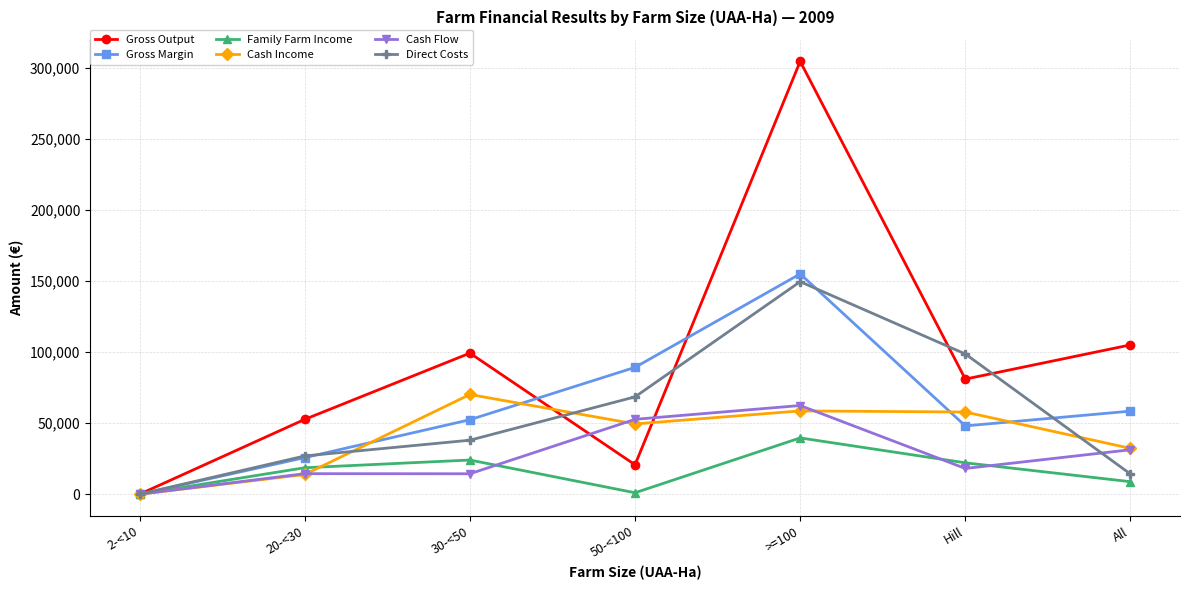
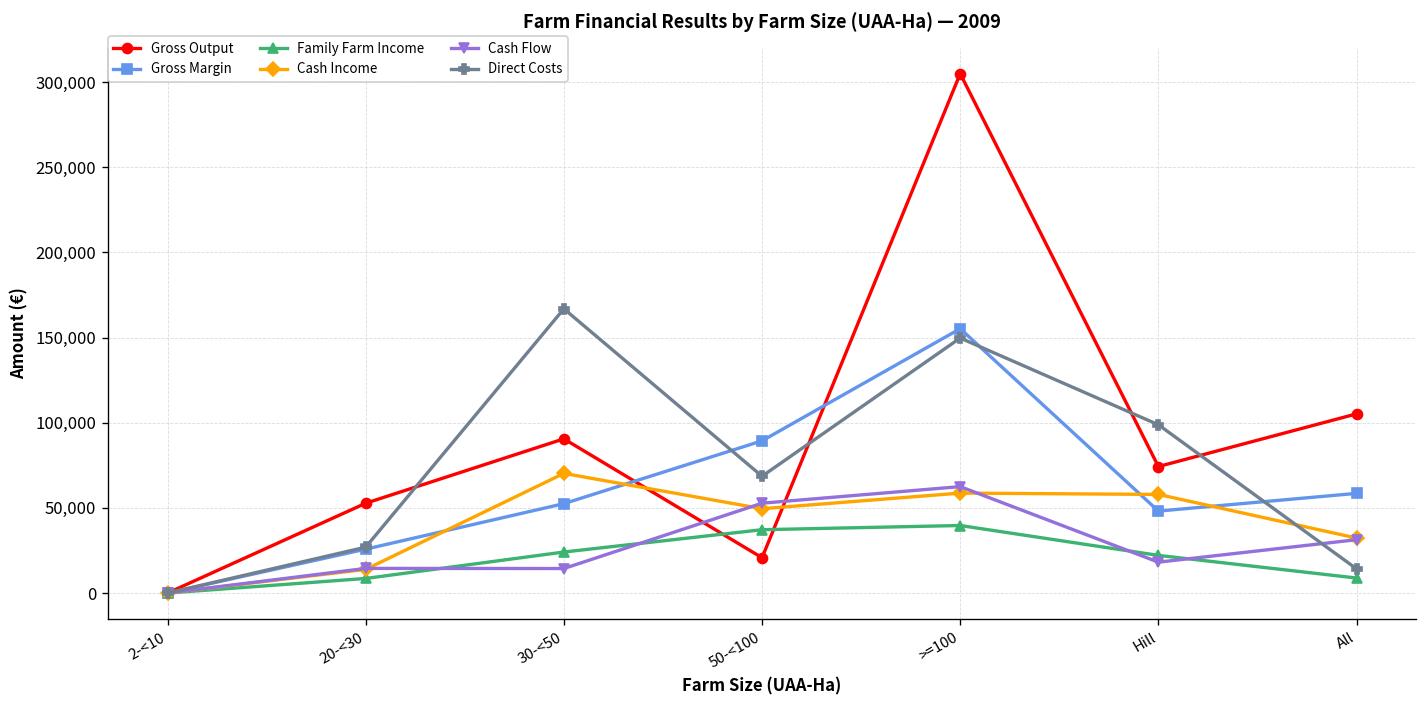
  {
    "Gross Output": {
      "20-<30": "53,000",
-     "30-<50": "99,000",
+     "30-<50": "91,000",
      "50-<100": "21,000",
      ">=100": "305,000",
-     "Hill": "81,000",
+     "Hill": "74,000",
      "All": "105,000"
    },
    "Gross Margin": {
      "30-<50": "52,000",
      "50-<100": "89,000",
      ">=100": "155,000",
      "Hill": "48,000",
      "All": "59,000"
    },
    "Family Farm Income": {
-     "20-<30": "19,000",
+     "20-<30": "9,000",
      "30-<50": "24,000",
-     "50-<100": "1,000",
+     "50-<100": "37,000",
      ">=100": "40,000",
      "Hill": "22,000",
      "All": "9,000"
    },
    "Cash Income": {
      "30-<50": "70,000",
      "50-<100": "50,000",
      ">=100": "59,000",
      "Hill": "58,000"
    },
    "Cash Flow": {
      "30-<50": "14,000",
      "50-<100": "53,000",
      ">=100": "62,000",
      "Hill": "18,000"
    },
    "Direct Costs": {
-     "30-<50": "38,000",
+     "30-<50": "167,000",
      "50-<100": "69,000",
      ">=100": "150,000",
      "Hill": "99,000",
      "All": "14,000"
    }
  }
